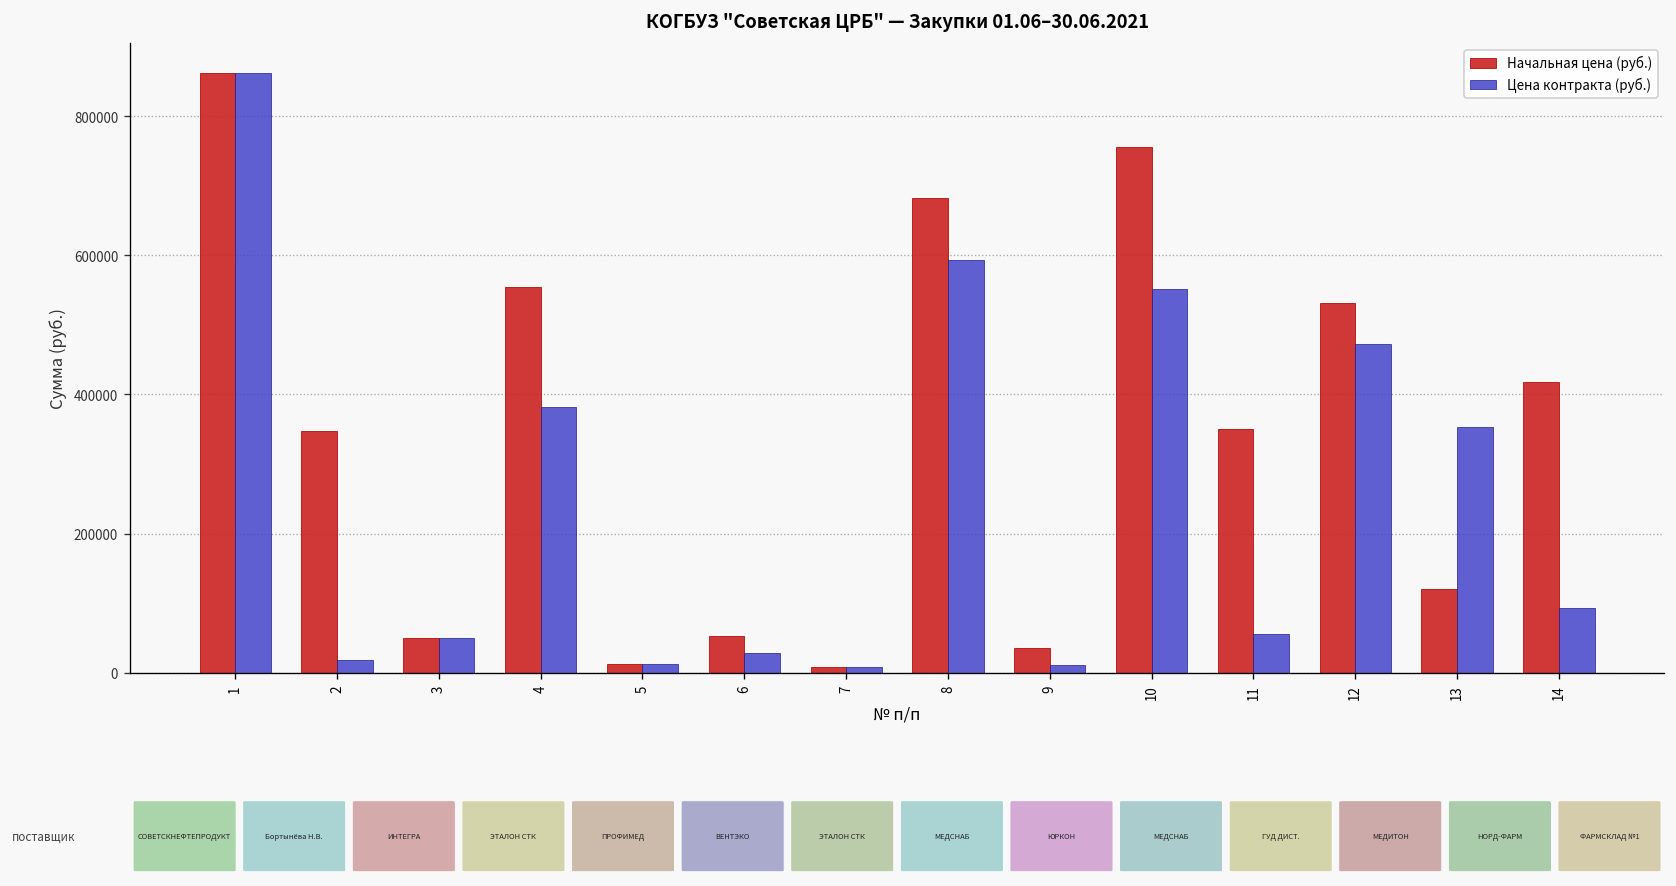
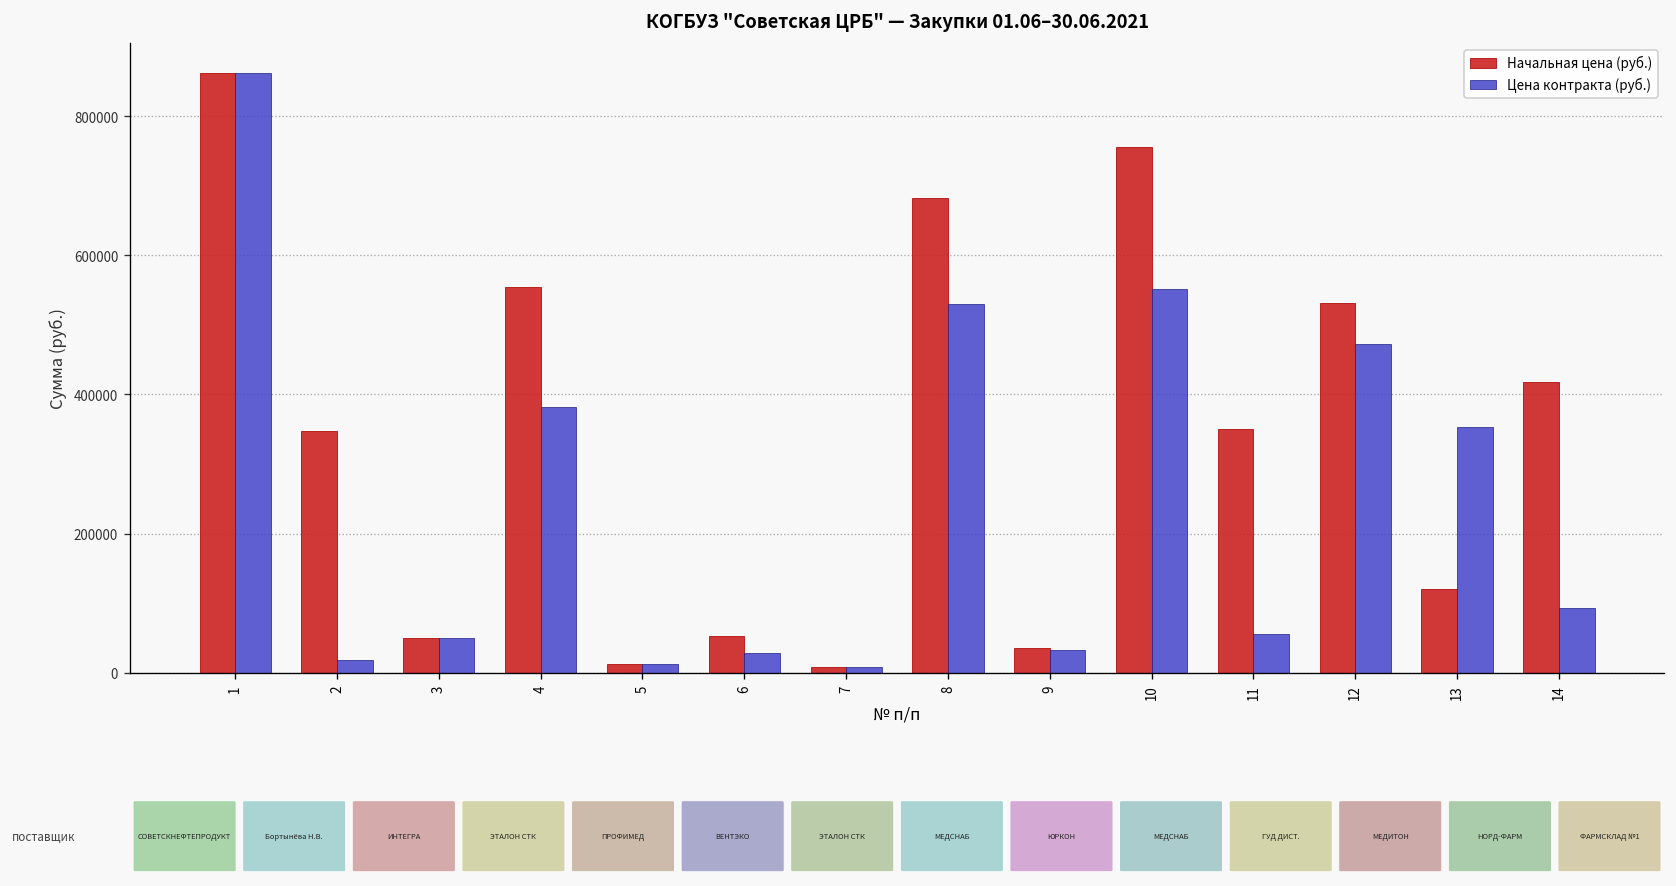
  {
    "Начальная цена (руб.)": {
      "1": 860000,
      "2": 350000,
      "3": 50000,
      "4": 550000,
      "5": 10000,
      "6": 50000,
      "7": 10000,
      "8": 680000,
      "9": 40000,
      "10": 760000,
      "11": 350000,
      "12": 530000,
      "13": 120000,
      "14": 420000
    },
    "Цена контракта (руб.)": {
      "1": 860000,
      "2": 20000,
      "3": 50000,
      "4": 380000,
      "5": 10000,
      "6": 30000,
      "7": 10000,
-     "8": 590000,
-     "9": 10000,
+     "8": 530000,
+     "9": 30000,
      "10": 550000,
      "11": 60000,
      "12": 470000,
      "13": 350000,
      "14": 90000
    }
  }
